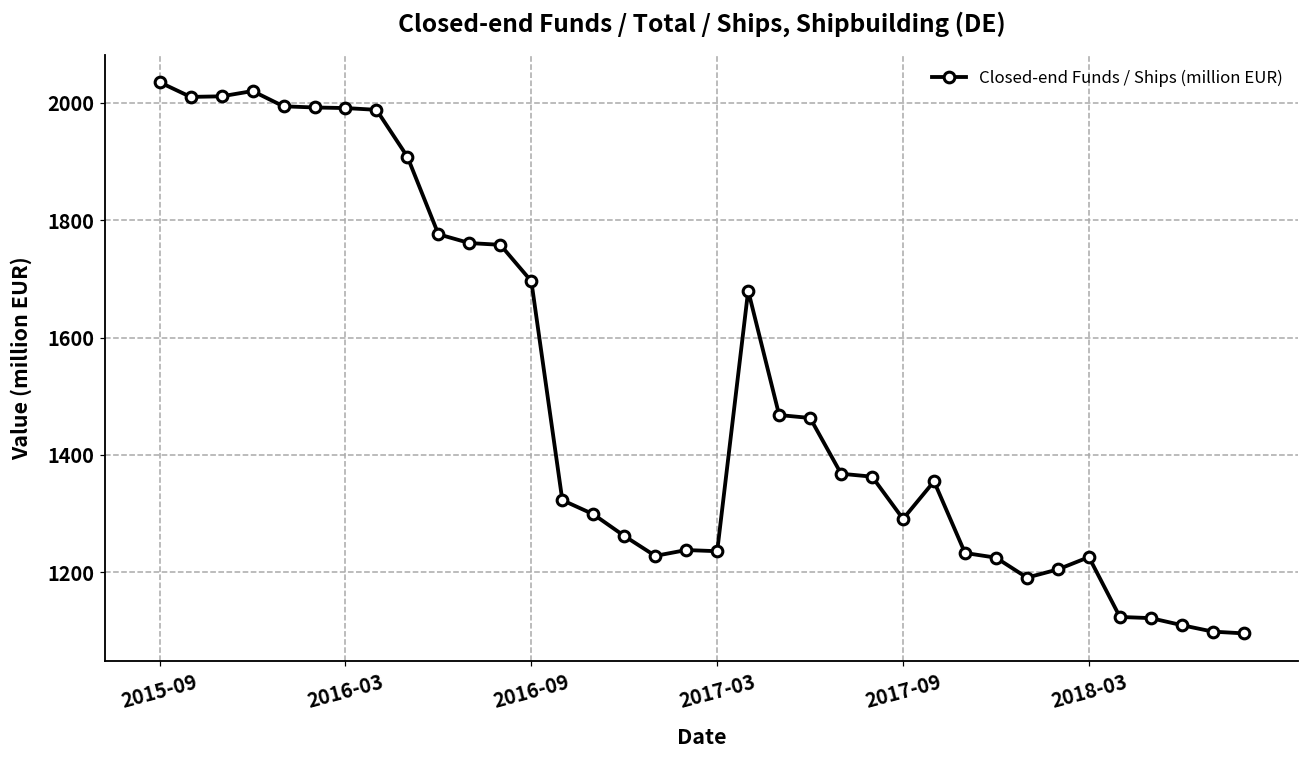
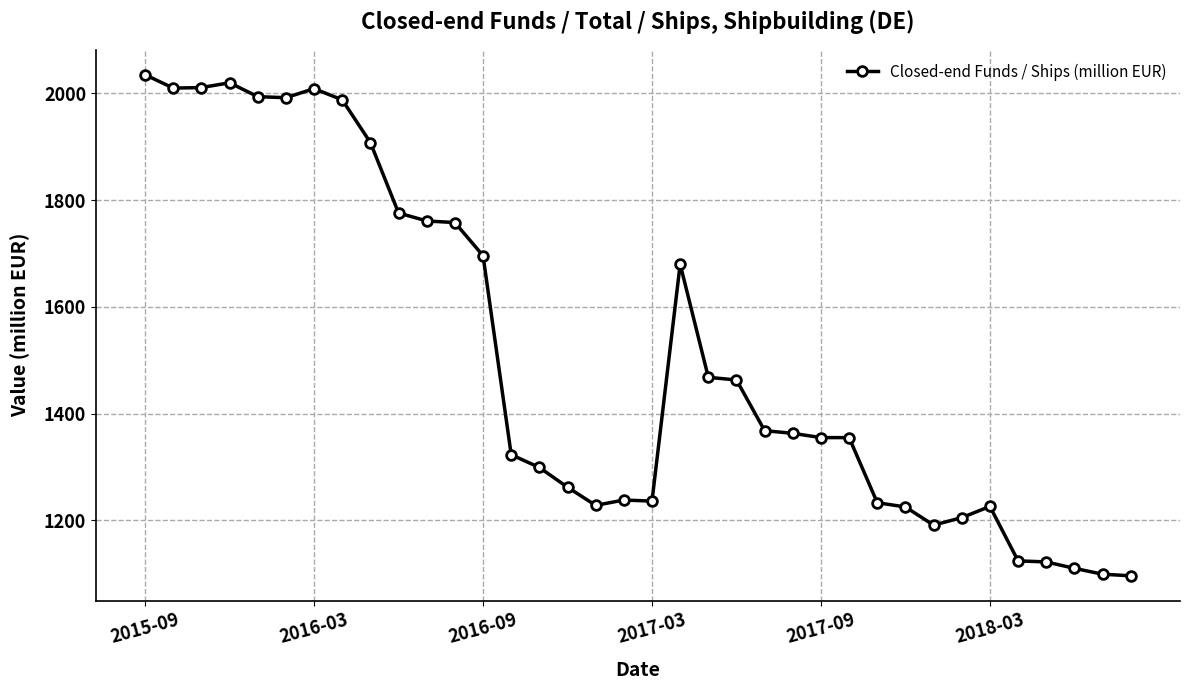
  {
    "2015-09": 2040,
-   "2016-03": 1990,
+   "2016-03": 2010,
    "2016-09": 1700,
    "2017-03": 1240,
-   "2017-09": 1290,
+   "2017-09": 1360,
    "2018-03": 1230
  }
